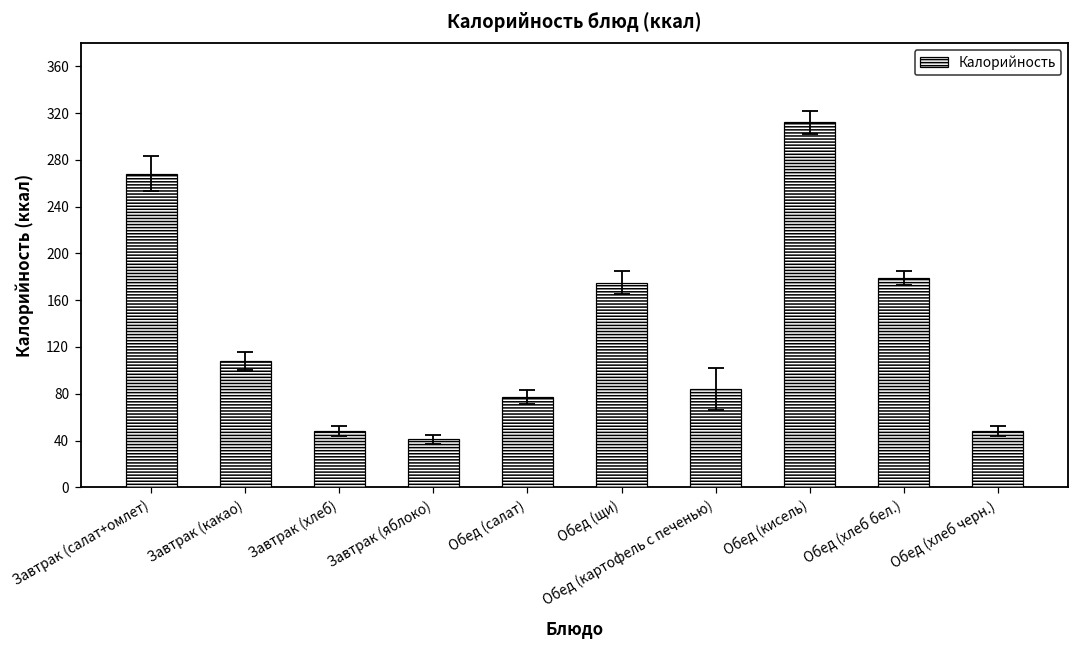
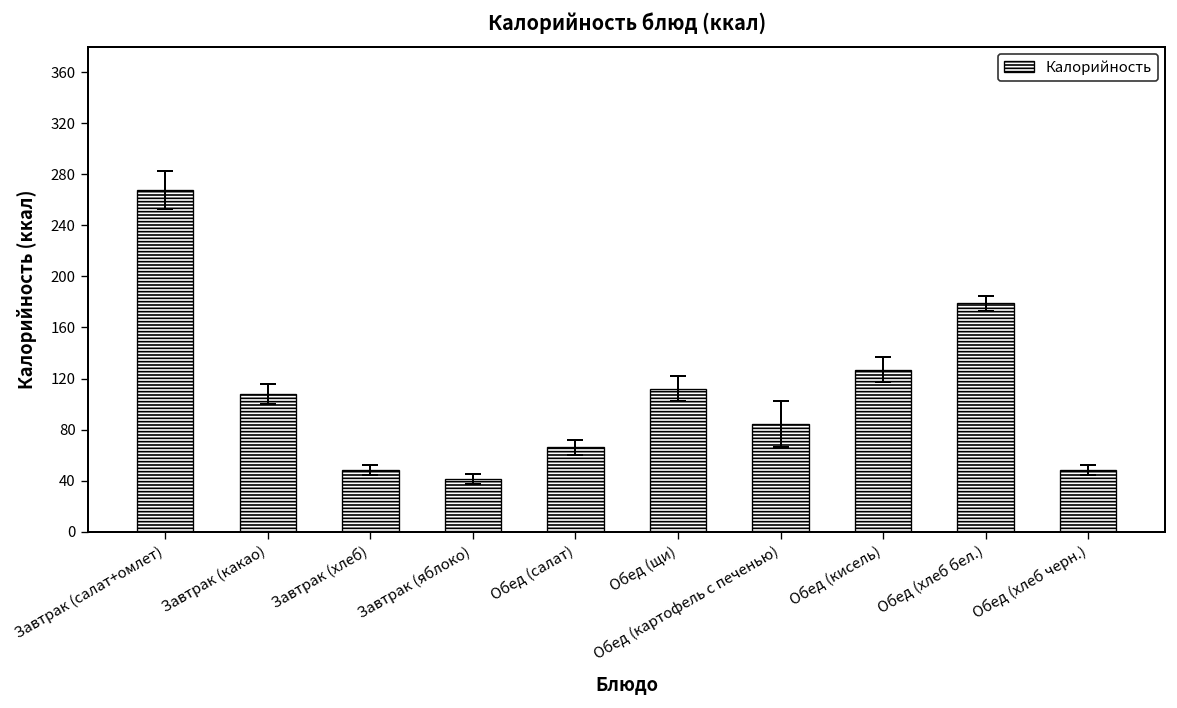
  {
    "Калорийность": {
      "Завтрак (салат+омлет)": 268,
      "Завтрак (какао)": 108,
      "Завтрак (хлеб)": 48,
      "Завтрак (яблоко)": 41,
-     "Обед (салат)": 77,
-     "Обед (щи)": 175,
+     "Обед (салат)": 66,
+     "Обед (щи)": 112,
      "Обед (картофель с печенью)": 84,
-     "Обед (кисель)": 312,
+     "Обед (кисель)": 127,
      "Обед (хлеб бел.)": 179,
      "Обед (хлеб черн.)": 48
    }
  }
